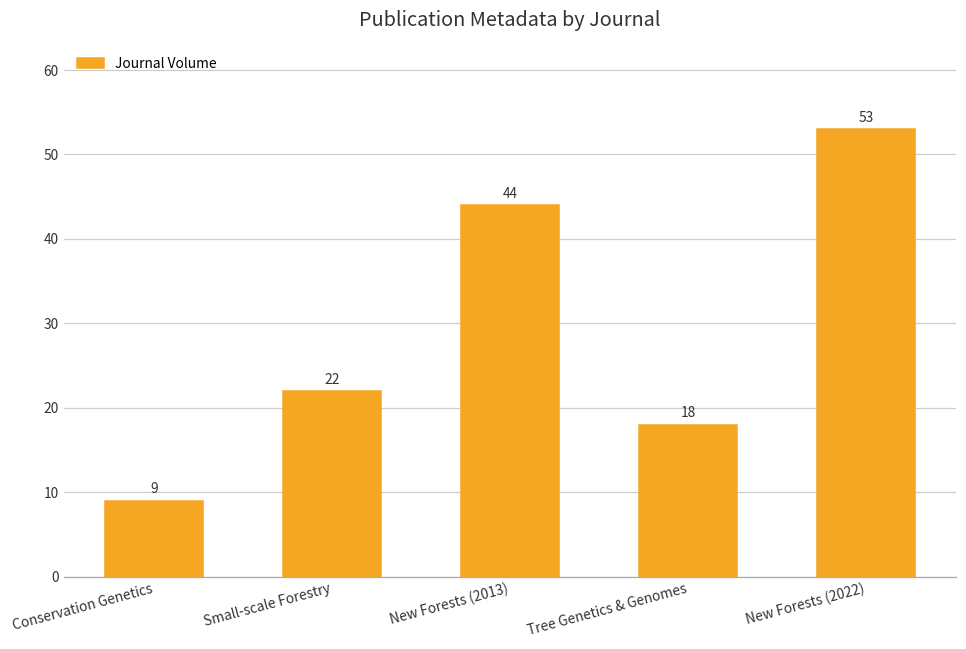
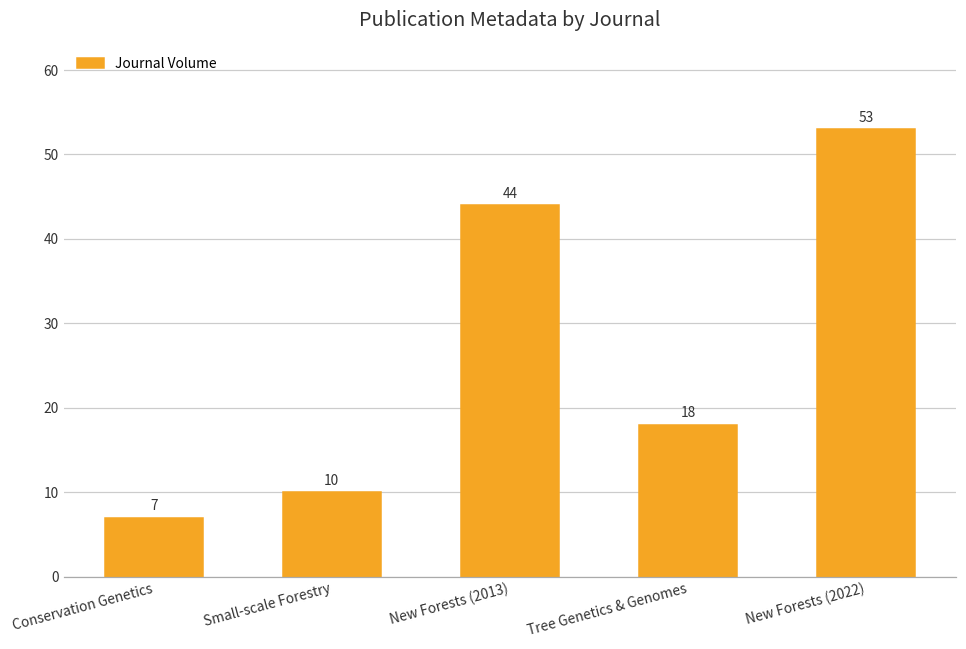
  {
-   "Conservation Genetics": 9,
-   "Small-scale Forestry": 22,
+   "Conservation Genetics": 7,
+   "Small-scale Forestry": 10,
    "New Forests (2013)": 44,
    "Tree Genetics & Genomes": 18,
    "New Forests (2022)": 53
  }
